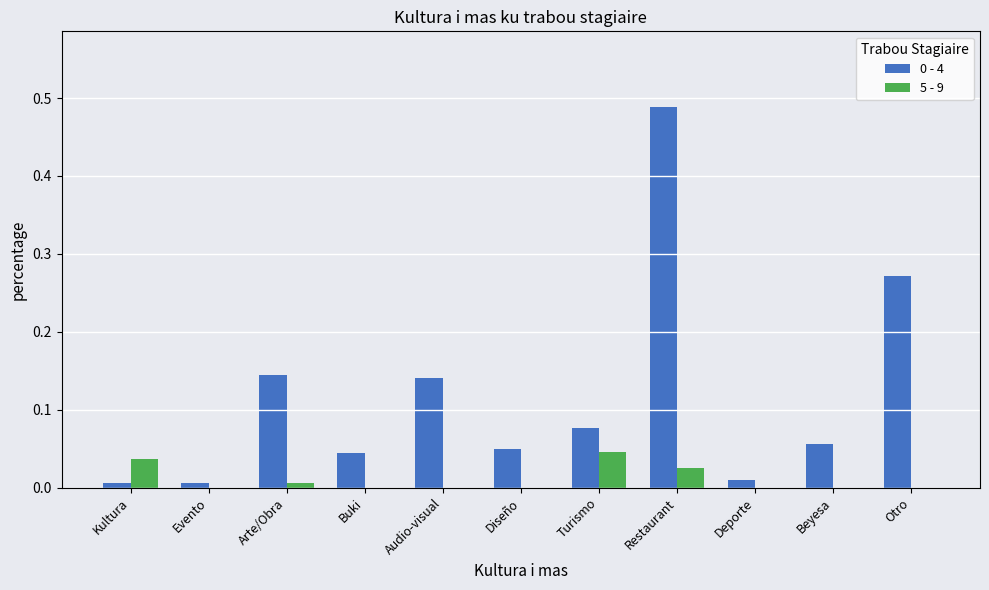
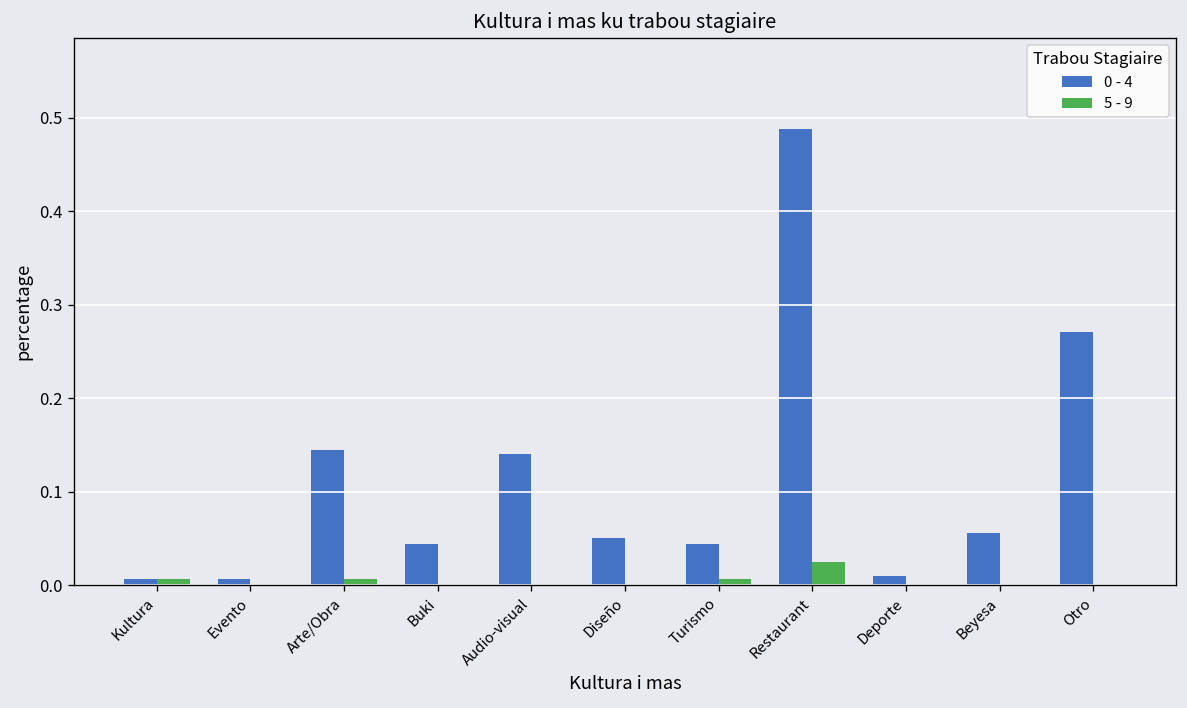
  {
    "0 - 4": {
      "Kultura": 0.01,
      "Evento": 0.01,
      "Arte/Obra": 0.14,
      "Buki": 0.04,
      "Audio-visual": 0.14,
      "Diseño": 0.05,
-     "Turismo": 0.08,
+     "Turismo": 0.04,
      "Restaurant": 0.49,
      "Deporte": 0.01,
      "Beyesa": 0.06,
      "Otro": 0.27
    },
    "5 - 9": {
-     "Kultura": 0.04,
+     "Kultura": 0.01,
      "Evento": 0.00,
      "Arte/Obra": 0.01,
      "Buki": 0.00,
      "Audio-visual": 0.00,
      "Diseño": 0.00,
-     "Turismo": 0.05,
+     "Turismo": 0.01,
      "Restaurant": 0.03,
      "Deporte": 0.00,
      "Beyesa": 0.00,
      "Otro": 0.00
    }
  }
